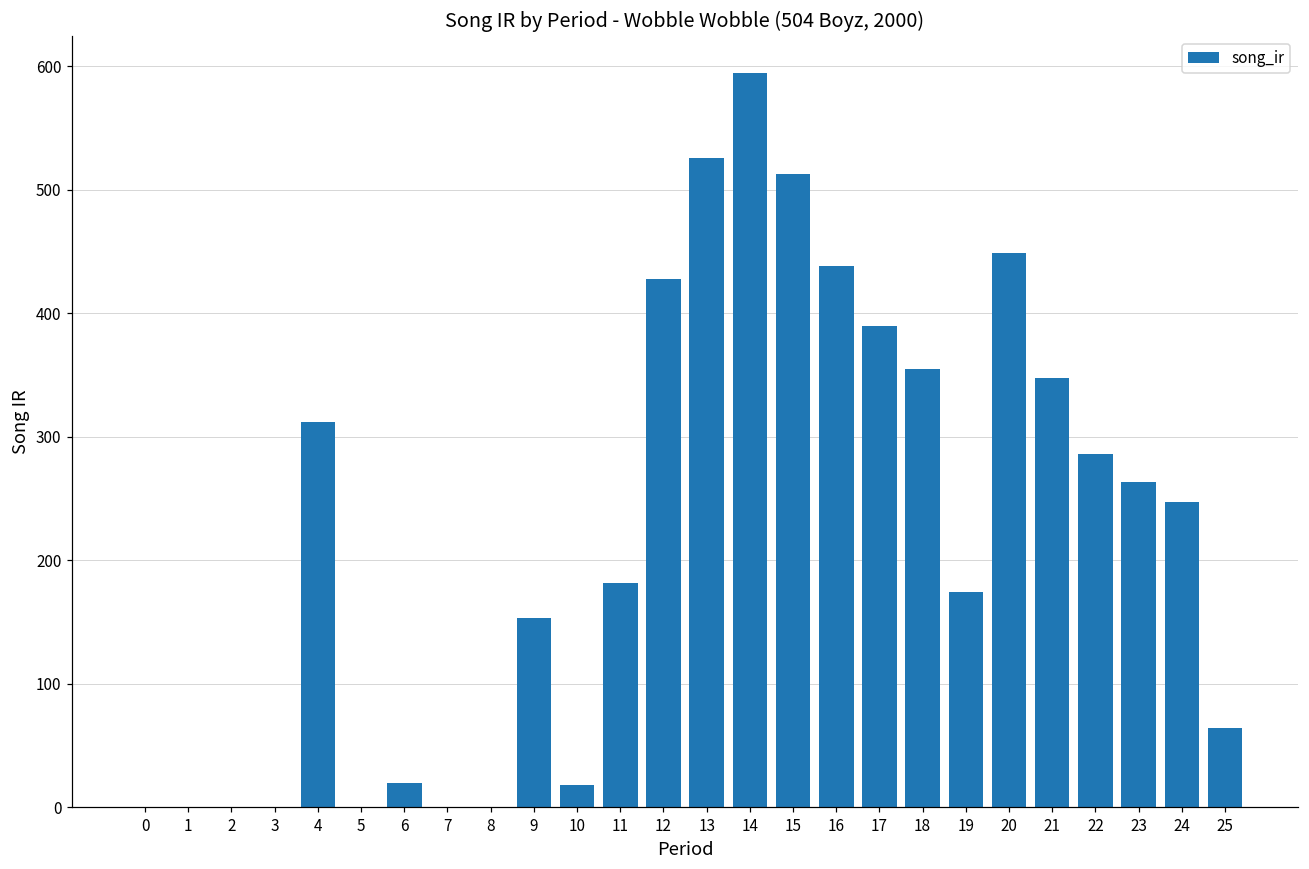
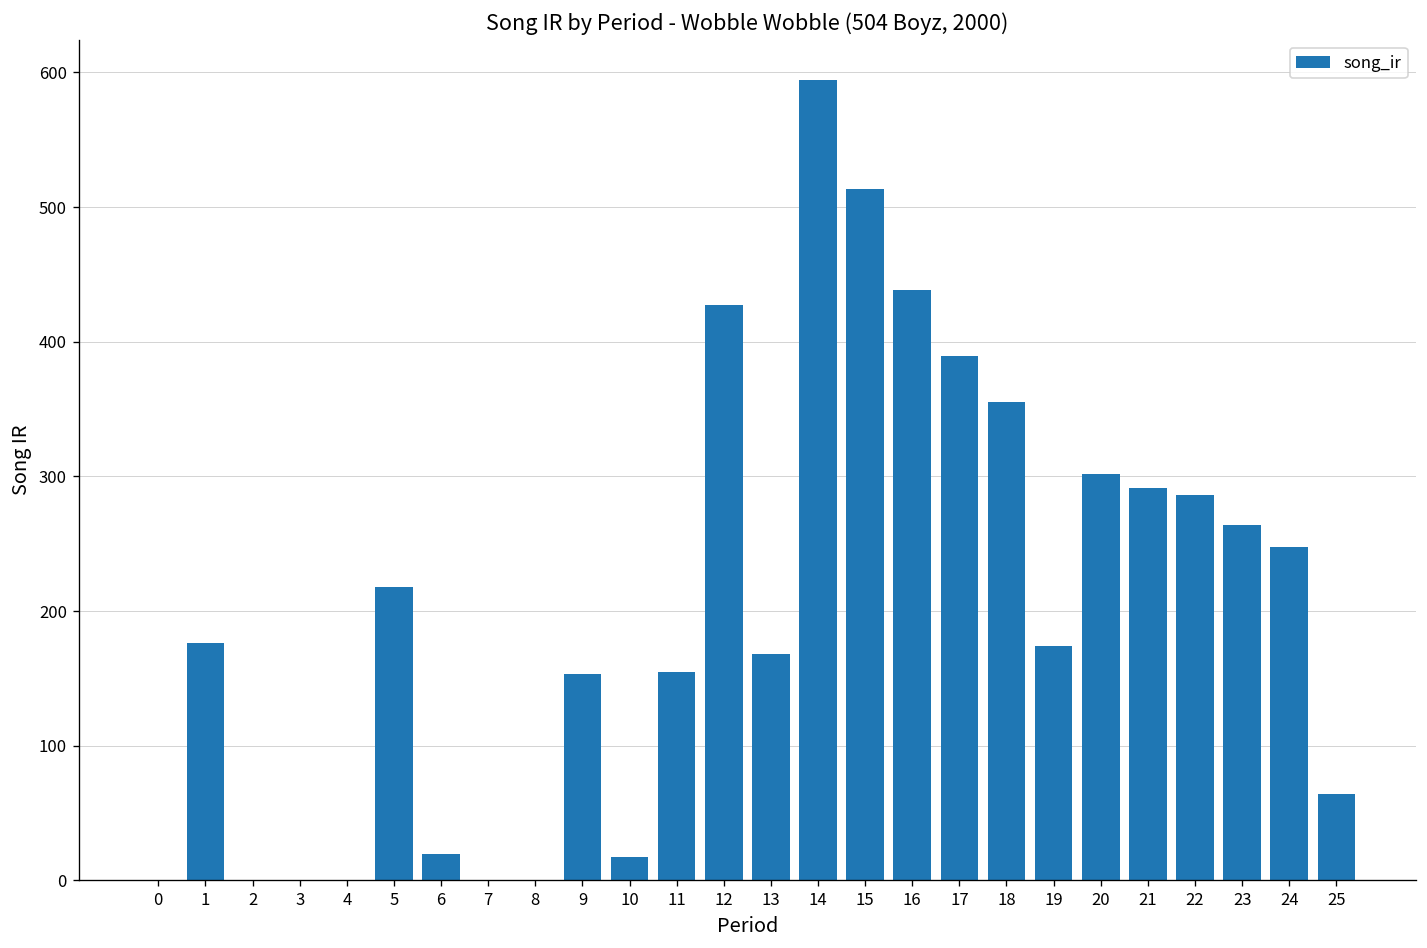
  {
    "0": 0,
-   "1": 0,
+   "1": 176,
    "2": 0,
    "3": 0,
-   "4": 312,
-   "5": 0,
+   "4": 0,
+   "5": 218,
    "6": 20,
    "7": 0,
    "8": 0,
    "9": 153,
    "10": 18,
-   "11": 181,
+   "11": 155,
    "12": 428,
-   "13": 526,
+   "13": 168,
    "14": 595,
    "15": 513,
    "16": 438,
    "17": 390,
    "18": 355,
    "19": 174,
-   "20": 449,
-   "21": 347,
+   "20": 302,
+   "21": 291,
    "22": 286,
    "23": 264,
    "24": 247,
    "25": 64
  }
